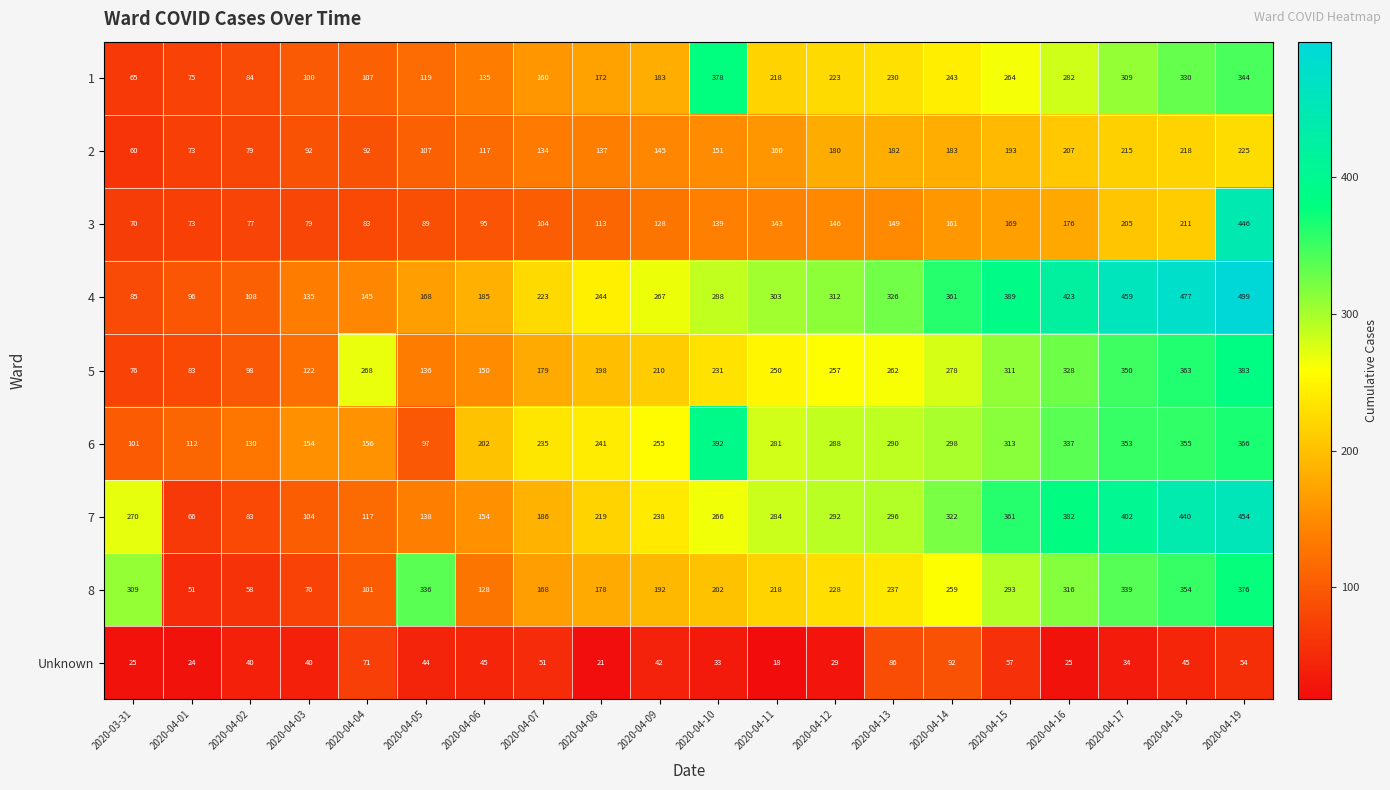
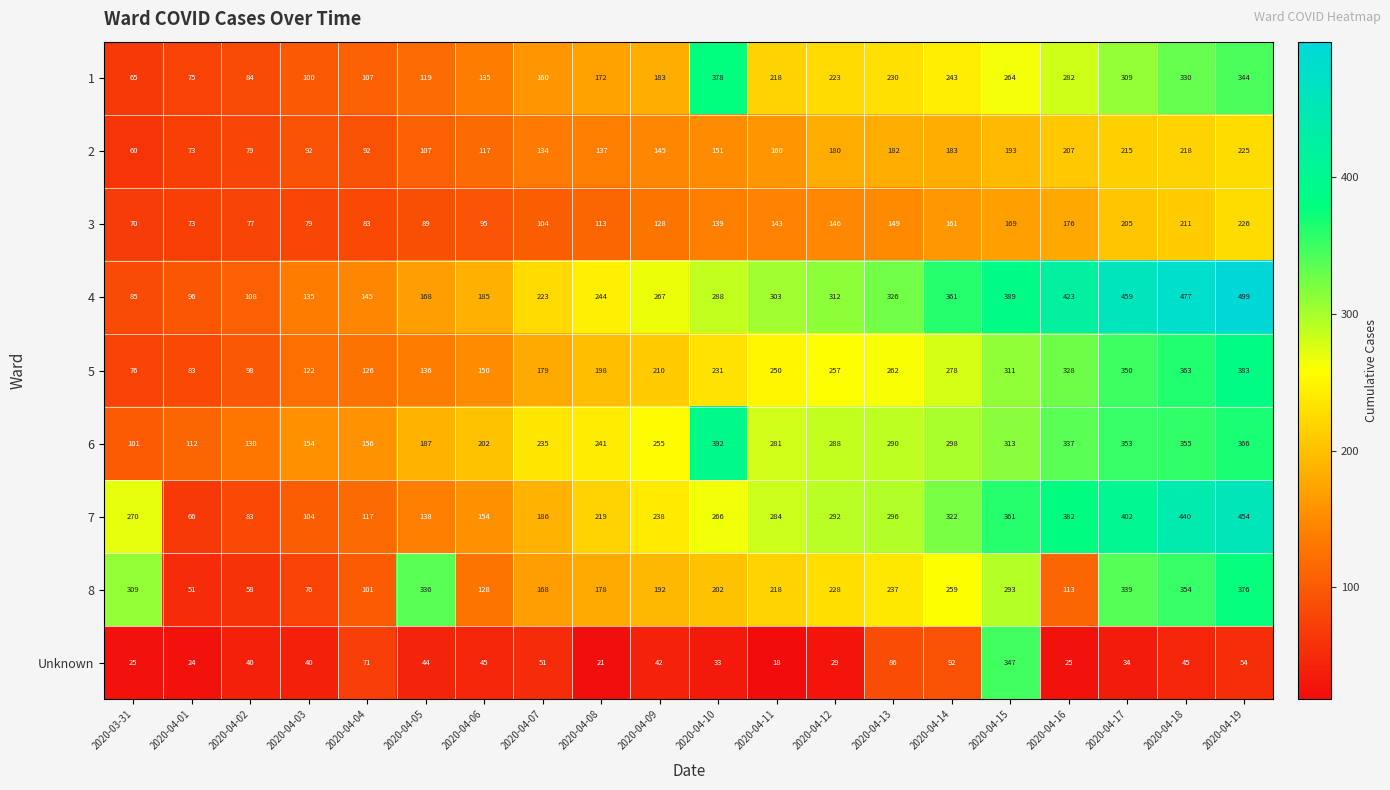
  {
    "1": {
      "2020-03-31": 65,
      "2020-04-01": 75,
      "2020-04-02": 84,
      "2020-04-03": 100,
      "2020-04-04": 107,
      "2020-04-05": 119,
      "2020-04-06": 135,
      "2020-04-07": 160,
      "2020-04-08": 172,
      "2020-04-09": 183,
      "2020-04-10": 378,
      "2020-04-11": 218,
      "2020-04-12": 223,
      "2020-04-13": 230,
      "2020-04-14": 243,
      "2020-04-15": 264,
      "2020-04-16": 282,
      "2020-04-17": 309,
      "2020-04-18": 330,
      "2020-04-19": 344
    },
    "2": {
      "2020-03-31": 60,
      "2020-04-01": 73,
      "2020-04-02": 79,
      "2020-04-03": 92,
      "2020-04-04": 92,
      "2020-04-05": 107,
      "2020-04-06": 117,
      "2020-04-07": 134,
      "2020-04-08": 137,
      "2020-04-09": 145,
      "2020-04-10": 151,
      "2020-04-11": 160,
      "2020-04-12": 180,
      "2020-04-13": 182,
      "2020-04-14": 183,
      "2020-04-15": 193,
      "2020-04-16": 207,
      "2020-04-17": 215,
      "2020-04-18": 218,
      "2020-04-19": 225
    },
    "3": {
      "2020-03-31": 70,
      "2020-04-01": 73,
      "2020-04-02": 77,
      "2020-04-03": 79,
      "2020-04-04": 83,
      "2020-04-05": 89,
      "2020-04-06": 95,
      "2020-04-07": 104,
      "2020-04-08": 113,
      "2020-04-09": 128,
      "2020-04-10": 139,
      "2020-04-11": 143,
      "2020-04-12": 146,
      "2020-04-13": 149,
      "2020-04-14": 161,
      "2020-04-15": 169,
      "2020-04-16": 176,
      "2020-04-17": 205,
      "2020-04-18": 211,
-     "2020-04-19": 446
+     "2020-04-19": 226
    },
    "4": {
      "2020-03-31": 85,
      "2020-04-01": 96,
      "2020-04-02": 108,
      "2020-04-03": 135,
      "2020-04-04": 145,
      "2020-04-05": 168,
      "2020-04-06": 185,
      "2020-04-07": 223,
      "2020-04-08": 244,
      "2020-04-09": 267,
      "2020-04-10": 288,
      "2020-04-11": 303,
      "2020-04-12": 312,
      "2020-04-13": 326,
      "2020-04-14": 361,
      "2020-04-15": 389,
      "2020-04-16": 423,
      "2020-04-17": 459,
      "2020-04-18": 477,
      "2020-04-19": 499
    },
    "5": {
      "2020-03-31": 76,
      "2020-04-01": 83,
      "2020-04-02": 98,
      "2020-04-03": 122,
-     "2020-04-04": 268,
+     "2020-04-04": 126,
      "2020-04-05": 136,
      "2020-04-06": 150,
      "2020-04-07": 179,
      "2020-04-08": 198,
      "2020-04-09": 210,
      "2020-04-10": 231,
      "2020-04-11": 250,
      "2020-04-12": 257,
      "2020-04-13": 262,
      "2020-04-14": 278,
      "2020-04-15": 311,
      "2020-04-16": 328,
      "2020-04-17": 350,
      "2020-04-18": 363,
      "2020-04-19": 383
    },
    "6": {
      "2020-03-31": 101,
      "2020-04-01": 112,
      "2020-04-02": 130,
      "2020-04-03": 154,
      "2020-04-04": 156,
-     "2020-04-05": 97,
+     "2020-04-05": 187,
      "2020-04-06": 202,
      "2020-04-07": 235,
      "2020-04-08": 241,
      "2020-04-09": 255,
      "2020-04-10": 392,
      "2020-04-11": 281,
      "2020-04-12": 288,
      "2020-04-13": 290,
      "2020-04-14": 298,
      "2020-04-15": 313,
      "2020-04-16": 337,
      "2020-04-17": 353,
      "2020-04-18": 355,
      "2020-04-19": 366
    },
    "7": {
      "2020-03-31": 270,
      "2020-04-01": 66,
      "2020-04-02": 83,
      "2020-04-03": 104,
      "2020-04-04": 117,
      "2020-04-05": 138,
      "2020-04-06": 154,
      "2020-04-07": 186,
      "2020-04-08": 219,
      "2020-04-09": 238,
      "2020-04-10": 266,
      "2020-04-11": 284,
      "2020-04-12": 292,
      "2020-04-13": 296,
      "2020-04-14": 322,
      "2020-04-15": 361,
      "2020-04-16": 382,
      "2020-04-17": 402,
      "2020-04-18": 440,
      "2020-04-19": 454
    },
    "8": {
      "2020-03-31": 309,
      "2020-04-01": 51,
      "2020-04-02": 58,
      "2020-04-03": 76,
      "2020-04-04": 101,
      "2020-04-05": 336,
      "2020-04-06": 128,
      "2020-04-07": 168,
      "2020-04-08": 178,
      "2020-04-09": 192,
      "2020-04-10": 202,
      "2020-04-11": 218,
      "2020-04-12": 228,
      "2020-04-13": 237,
      "2020-04-14": 259,
      "2020-04-15": 293,
-     "2020-04-16": 316,
+     "2020-04-16": 113,
      "2020-04-17": 339,
      "2020-04-18": 354,
      "2020-04-19": 376
    },
    "Unknown": {
      "2020-03-31": 25,
      "2020-04-01": 24,
      "2020-04-02": 40,
      "2020-04-03": 40,
      "2020-04-04": 71,
      "2020-04-05": 44,
      "2020-04-06": 45,
      "2020-04-07": 51,
      "2020-04-08": 21,
      "2020-04-09": 42,
      "2020-04-10": 33,
      "2020-04-11": 18,
      "2020-04-12": 29,
      "2020-04-13": 86,
      "2020-04-14": 92,
-     "2020-04-15": 57,
+     "2020-04-15": 347,
      "2020-04-16": 25,
      "2020-04-17": 34,
      "2020-04-18": 45,
      "2020-04-19": 54
    }
  }
